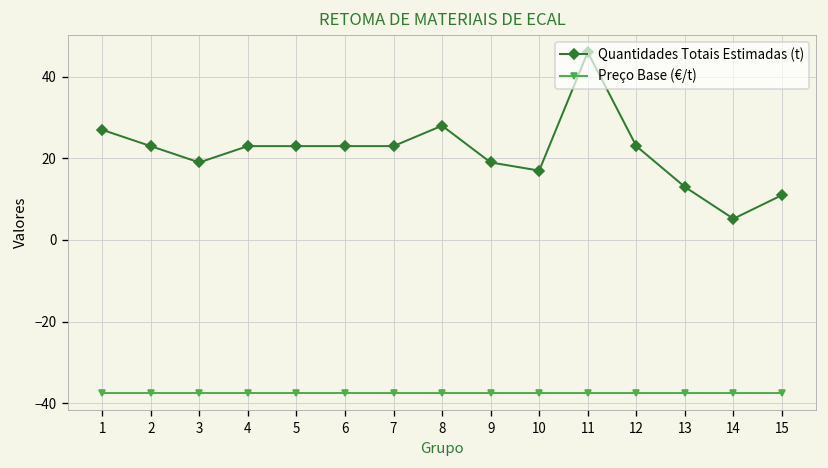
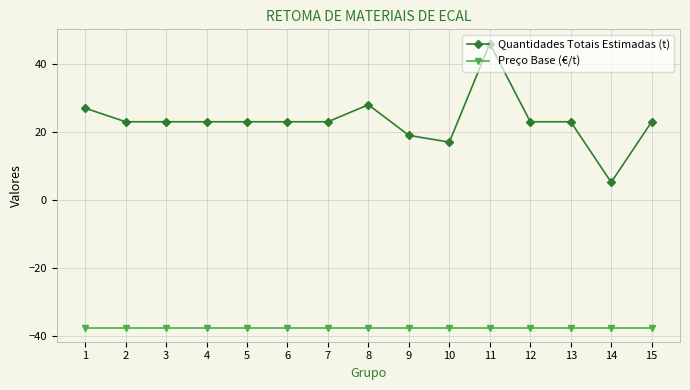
  {
    "Quantidades Totais Estimadas (t)": {
      "1": 27,
      "2": 23,
-     "3": 19,
+     "3": 23,
      "4": 23,
      "5": 23,
      "6": 23,
      "7": 23,
      "8": 28,
      "9": 19,
      "10": 17,
      "12": 23,
-     "13": 13,
+     "13": 23,
      "14": 5,
-     "15": 11
+     "15": 23
    },
    "Preço Base (€/t)": {
      "1": -38,
      "2": -38,
      "3": -38,
      "4": -38,
      "5": -38,
      "6": -38,
      "7": -38,
      "8": -38,
      "9": -38,
      "10": -38,
      "11": -38,
      "12": -38,
      "13": -38,
      "14": -38,
      "15": -38
    }
  }
